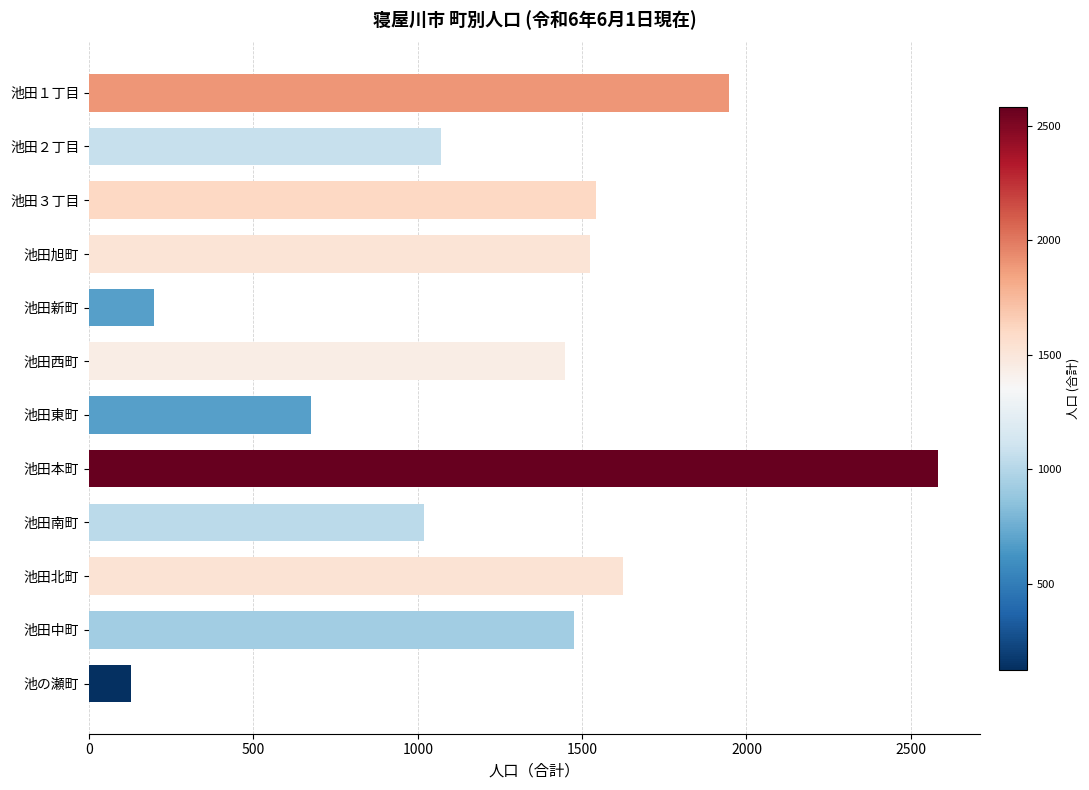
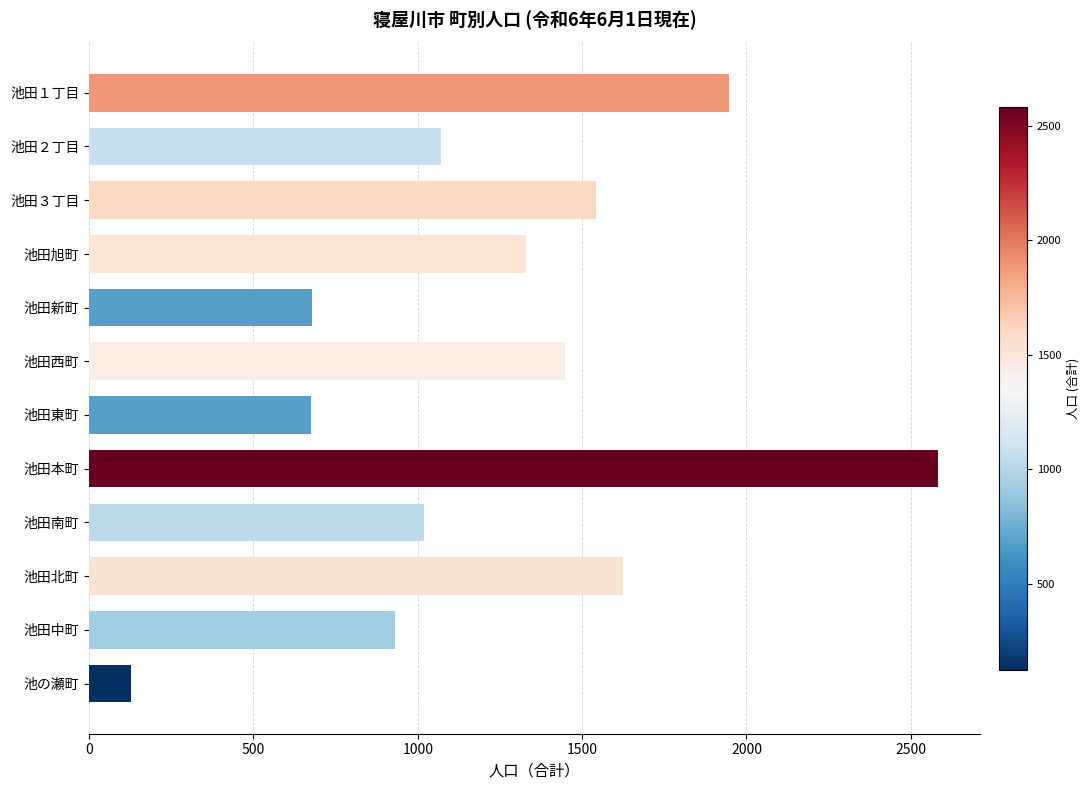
  {
    "池田１丁目": 1950,
    "池田２丁目": 1070,
    "池田３丁目": 1540,
-   "池田旭町": 1520,
-   "池田新町": 200,
+   "池田旭町": 1330,
+   "池田新町": 680,
    "池田西町": 1450,
    "池田東町": 680,
    "池田本町": 2580,
    "池田南町": 1020,
    "池田北町": 1630,
-   "池田中町": 1480,
+   "池田中町": 930,
    "池の瀬町": 130
  }
